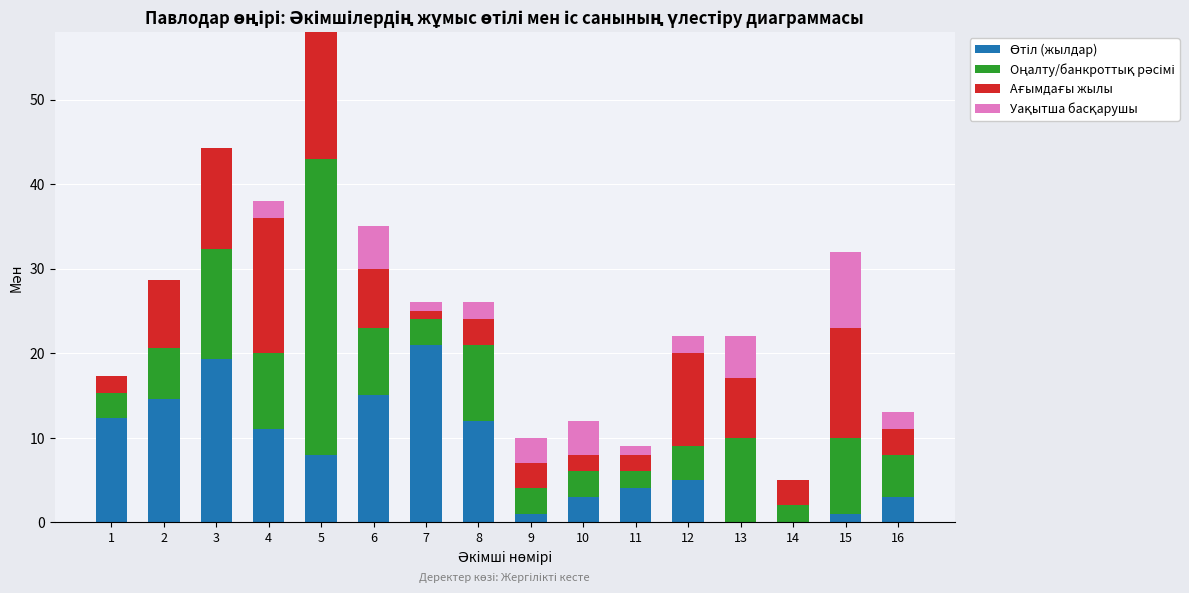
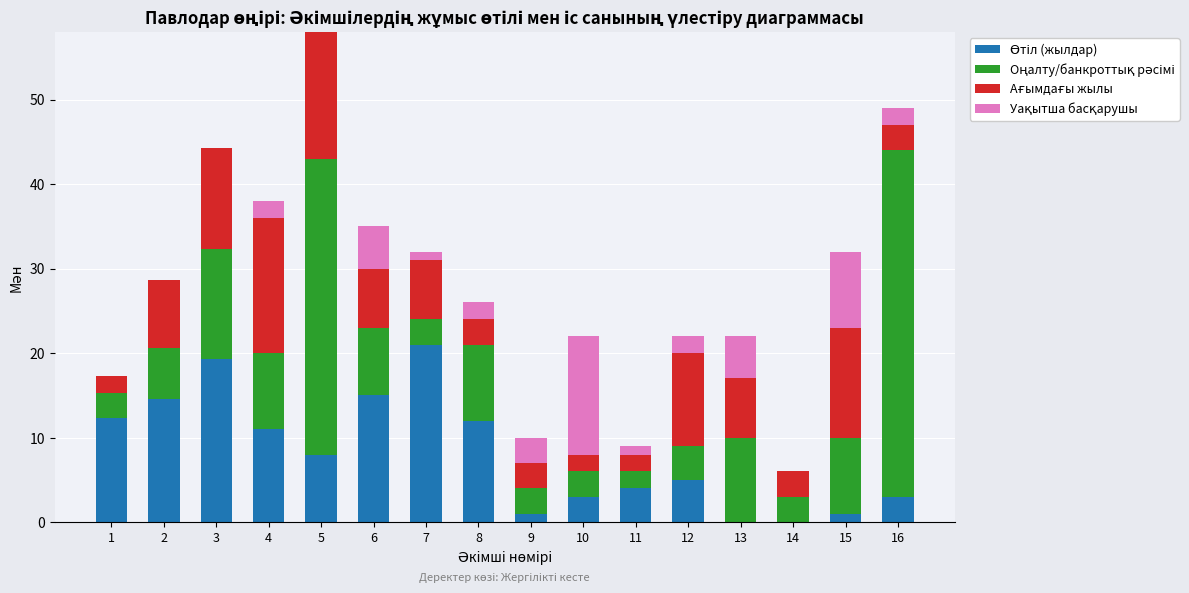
  {
    "Өтіл (жылдар)": {
      "1": 12,
      "2": 15,
      "3": 19,
      "4": 11,
      "5": 8,
      "6": 15,
      "7": 21,
      "8": 12,
      "9": 1,
      "10": 3,
      "11": 4,
      "12": 5,
      "13": 0,
      "14": 0,
      "15": 1,
      "16": 3
    },
    "Оңалту/банкроттық рәсімі": {
      "1": 3,
      "2": 6,
      "3": 13,
      "4": 9,
      "5": 35,
      "6": 8,
      "7": 3,
      "8": 9,
      "9": 3,
      "10": 3,
      "11": 2,
      "12": 4,
      "13": 10,
-     "14": 2,
+     "14": 3,
      "15": 9,
-     "16": 5
+     "16": 41
    },
    "Ағымдағы жылы": {
      "1": 2,
      "2": 8,
      "3": 12,
      "4": 16,
      "5": 15,
      "6": 7,
-     "7": 1,
+     "7": 7,
      "8": 3,
      "9": 3,
      "10": 2,
      "11": 2,
      "12": 11,
      "13": 7,
      "14": 3,
      "15": 13,
      "16": 3
    },
    "Уақытша басқарушы": {
      "1": 0,
      "2": 0,
      "3": 0,
      "4": 2,
      "5": 0,
      "6": 5,
      "7": 1,
      "8": 2,
      "9": 3,
-     "10": 4,
+     "10": 14,
      "11": 1,
      "12": 2,
      "13": 5,
      "14": 0,
      "15": 9,
      "16": 2
    }
  }
